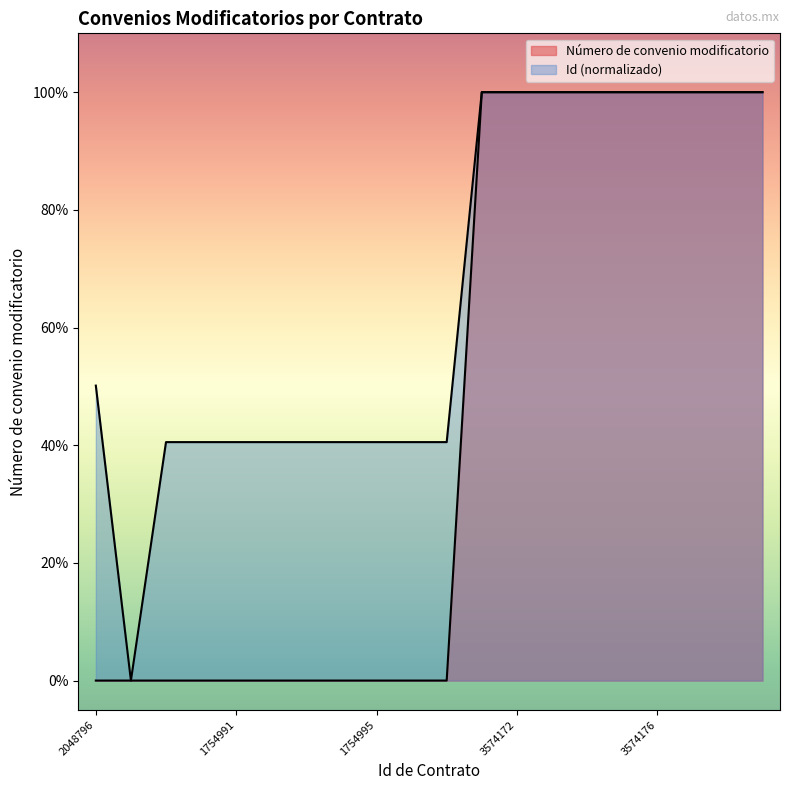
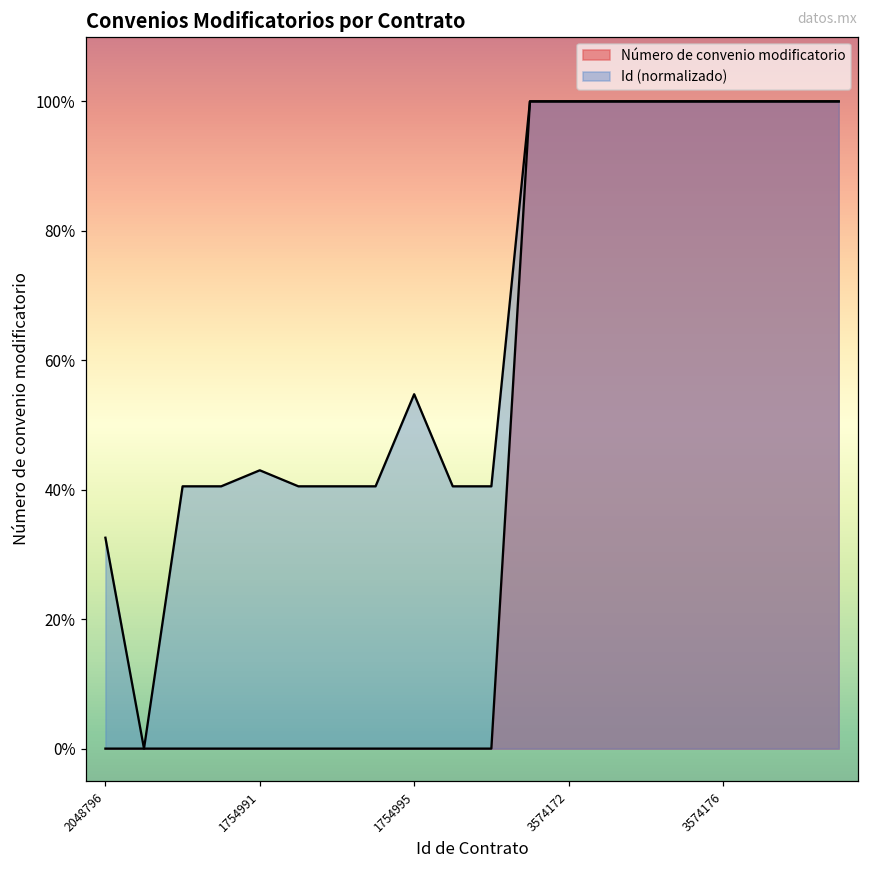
  {
    "Número de convenio modificatorio": {
      "2048796": "0%",
      "1754991": "0%",
      "1754995": "0%"
    },
    "Id (normalizado)": {
-     "2048796": "50%",
-     "1754991": "41%",
-     "1754995": "41%"
+     "2048796": "33%",
+     "1754991": "43%",
+     "1754995": "55%"
    }
  }
